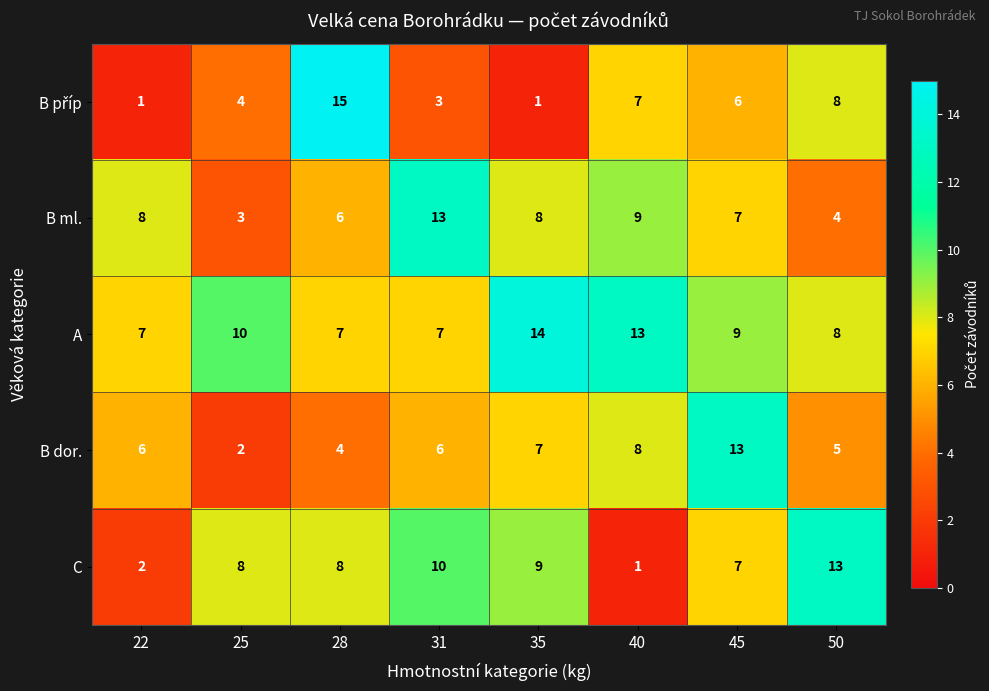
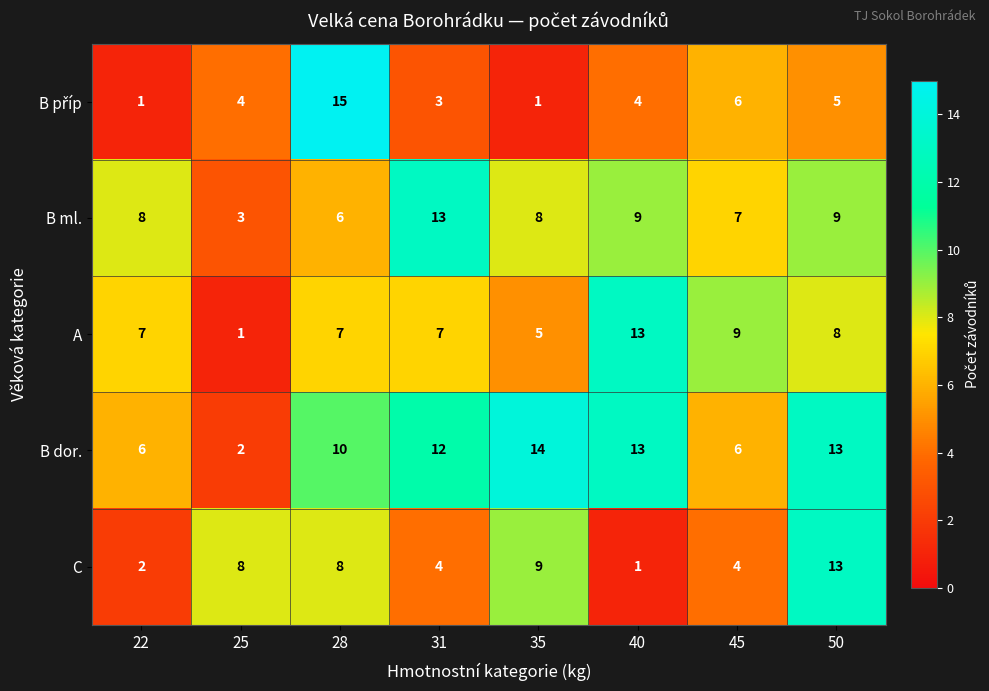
  {
    "B příp": {
      "22": 1,
      "25": 4,
      "28": 15,
      "31": 3,
      "35": 1,
-     "40": 7,
+     "40": 4,
      "45": 6,
-     "50": 8
+     "50": 5
    },
    "B ml.": {
      "22": 8,
      "25": 3,
      "28": 6,
      "31": 13,
      "35": 8,
      "40": 9,
      "45": 7,
-     "50": 4
+     "50": 9
    },
    "A": {
      "22": 7,
-     "25": 10,
+     "25": 1,
      "28": 7,
      "31": 7,
-     "35": 14,
+     "35": 5,
      "40": 13,
      "45": 9,
      "50": 8
    },
    "B dor.": {
      "22": 6,
      "25": 2,
-     "28": 4,
-     "31": 6,
-     "35": 7,
-     "40": 8,
-     "45": 13,
-     "50": 5
+     "28": 10,
+     "31": 12,
+     "35": 14,
+     "40": 13,
+     "45": 6,
+     "50": 13
    },
    "C": {
      "22": 2,
      "25": 8,
      "28": 8,
-     "31": 10,
+     "31": 4,
      "35": 9,
      "40": 1,
-     "45": 7,
+     "45": 4,
      "50": 13
    }
  }
